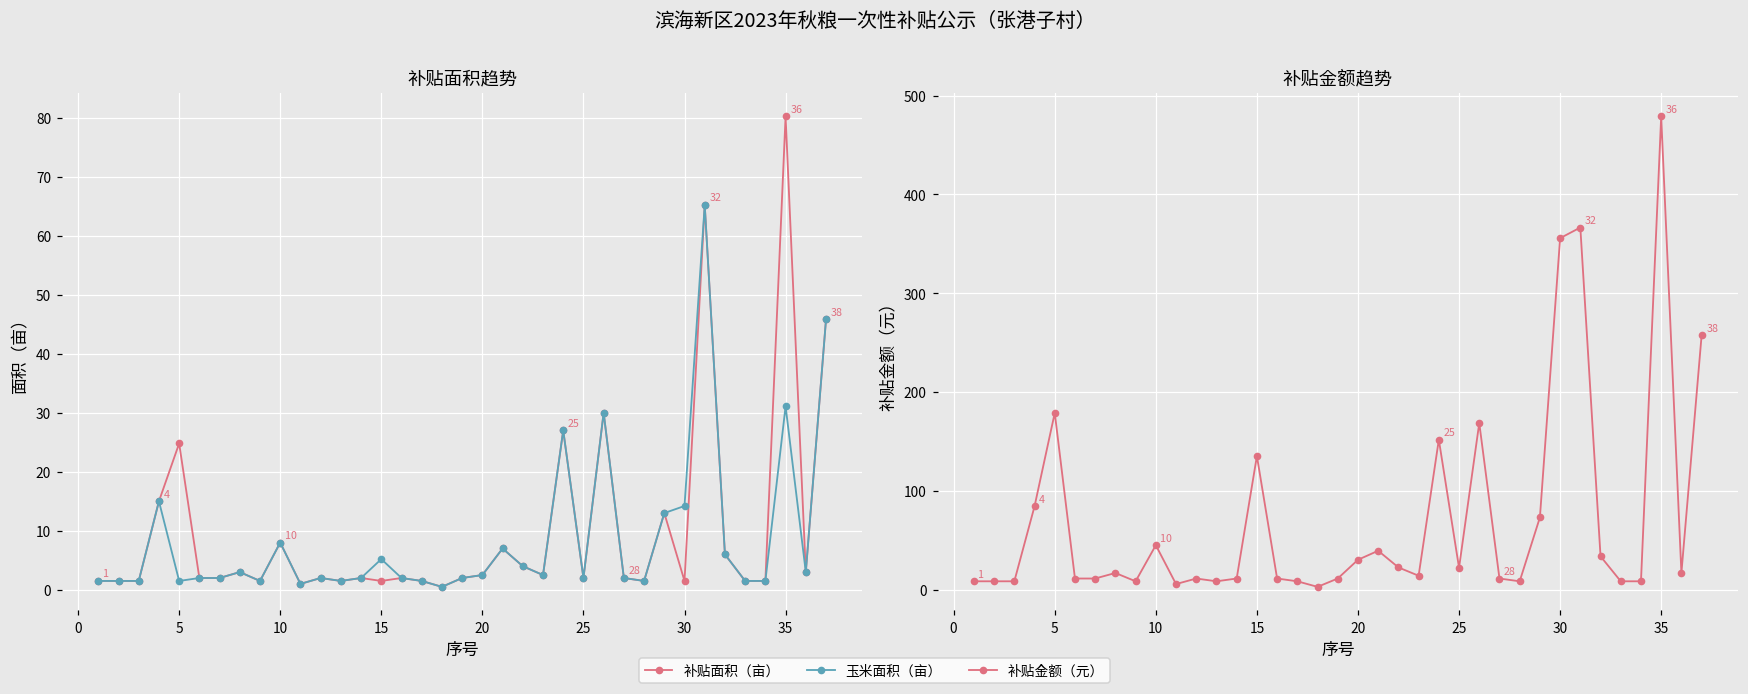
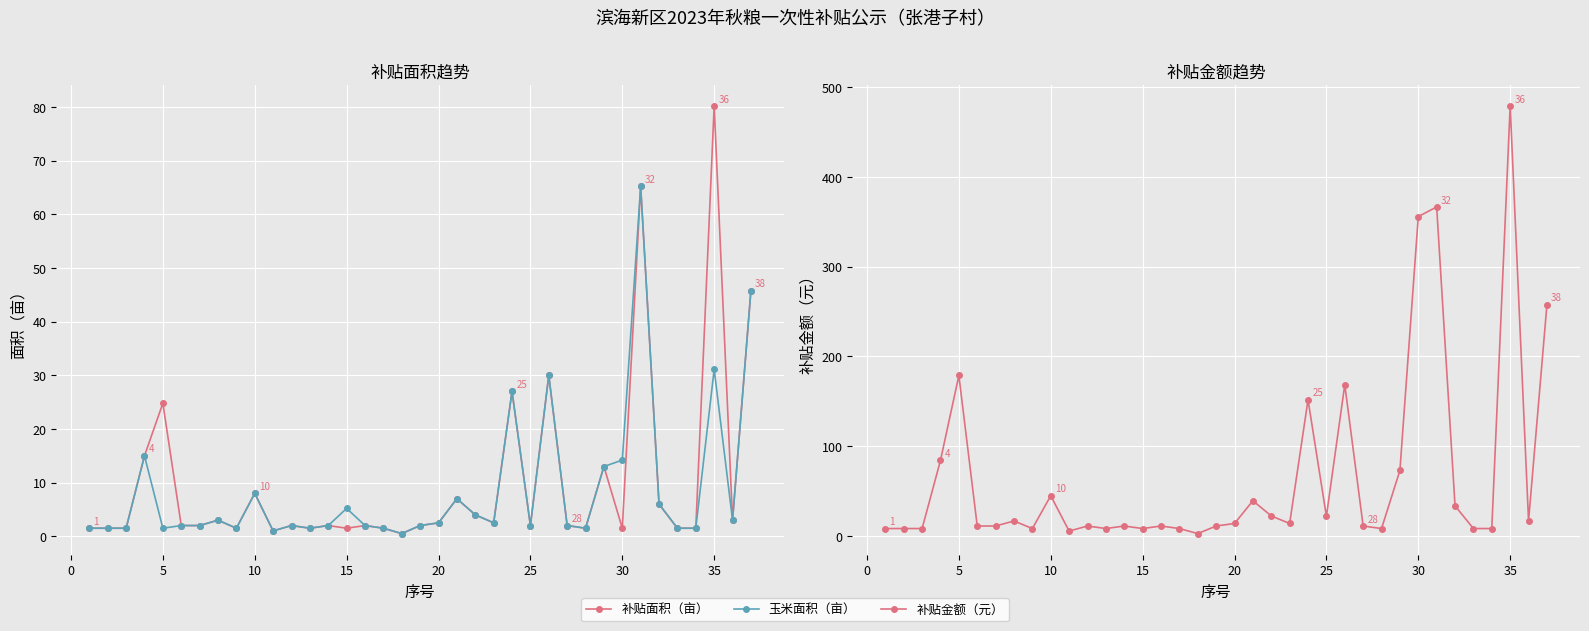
  {
    "补贴面积趋势": {
      "补贴面积（亩）": {
        "5": 25,
        "15": 2,
        "30": 2
      },
      "玉米面积（亩）": {
        "5": 2,
        "15": 5,
        "30": 14,
        "35": 31
      }
    },
    "补贴金额趋势": {
      "5": 180,
-     "15": 140,
-     "20": 30,
+     "15": 10,
+     "20": 10,
      "25": 20,
      "30": 360
    }
  }
